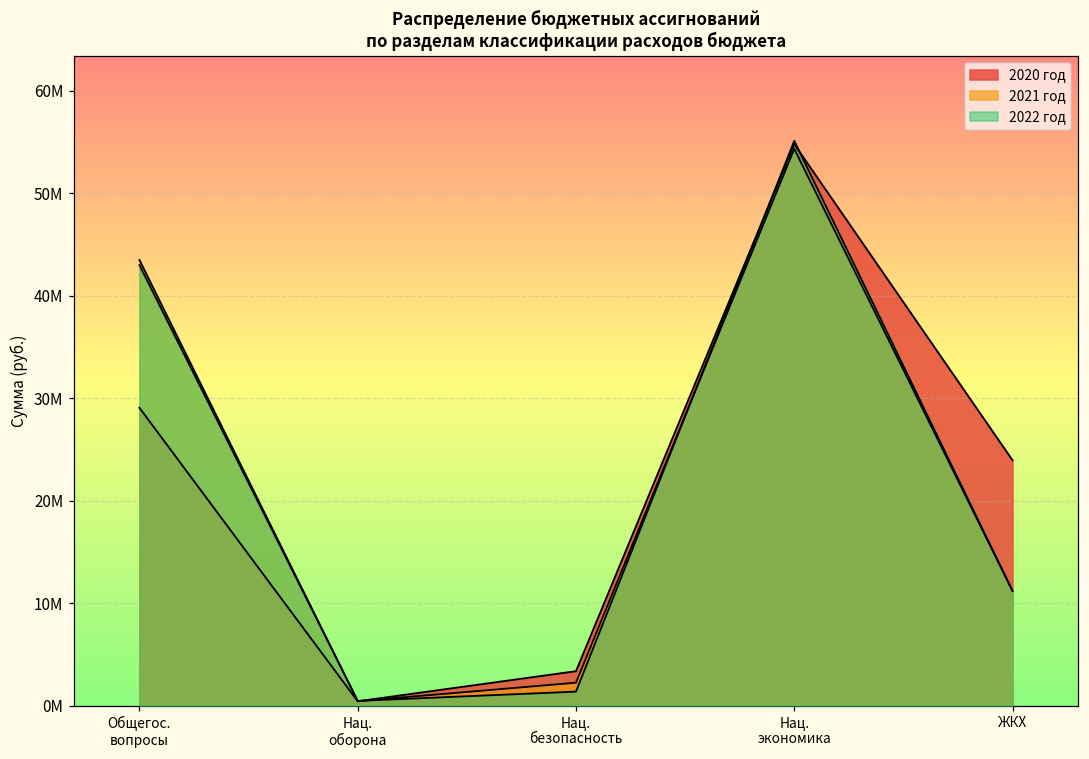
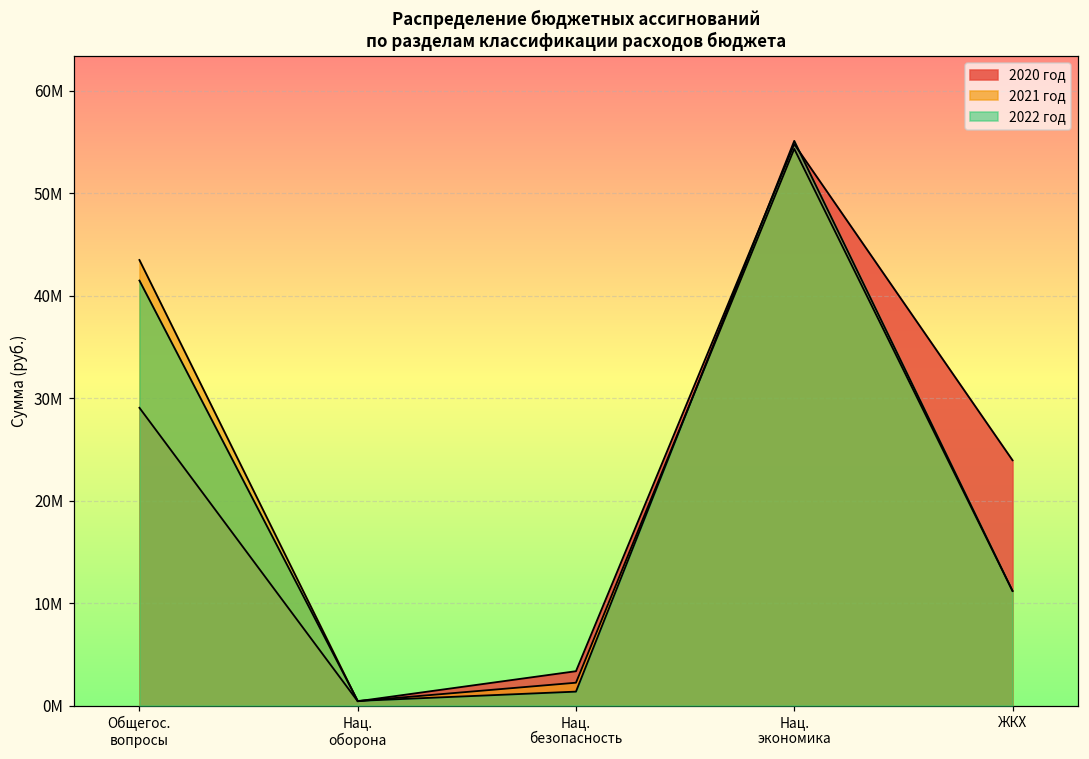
  {
    "2020 год": {
      "Общегос. вопросы": 29000000,
      "Нац. безопасность": 3000000,
      "Нац. экономика": 55000000,
      "ЖКХ": 24000000
    },
    "2021 год": {
      "Общегос. вопросы": 43000000,
      "Нац. безопасность": 2000000,
      "Нац. экономика": 54000000
    },
    "2022 год": {
-     "Общегос. вопросы": 43000000,
+     "Общегос. вопросы": 41000000,
      "Нац. безопасность": 1000000,
      "Нац. экономика": 55000000
    }
  }
